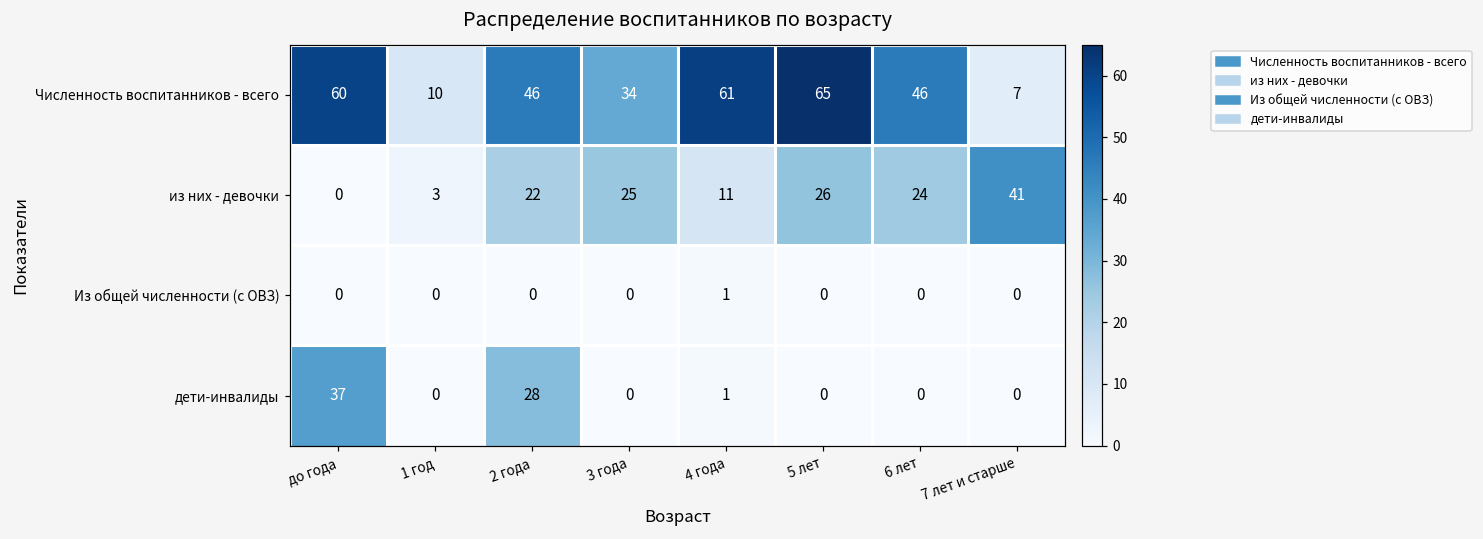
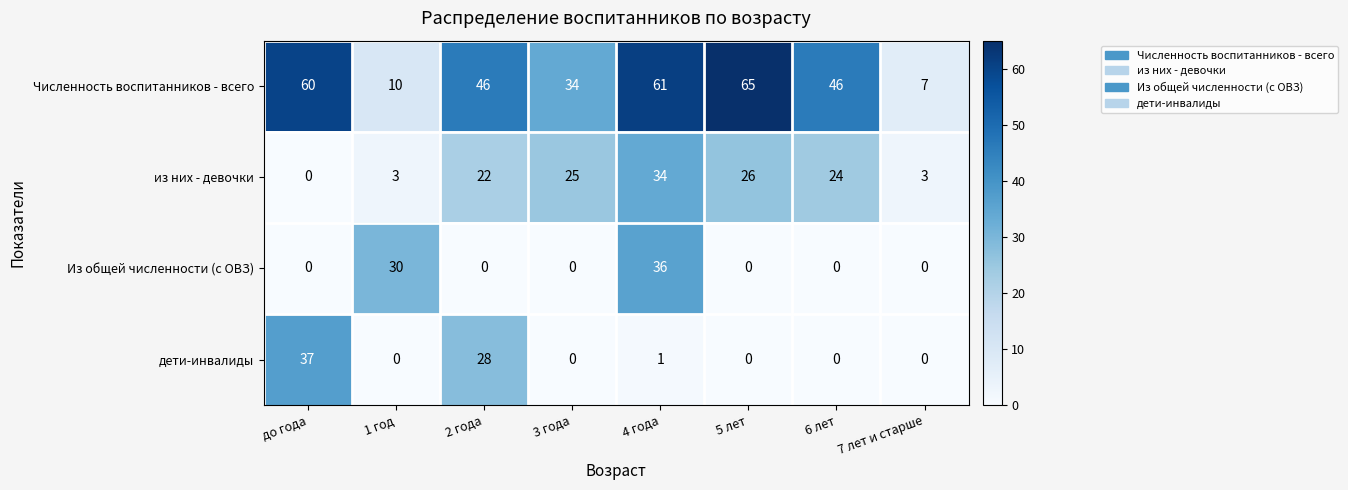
  {
    "Численность воспитанников - всего": {
      "до года": 60,
      "1 год": 10,
      "2 года": 46,
      "3 года": 34,
      "4 года": 61,
      "5 лет": 65,
      "6 лет": 46,
      "7 лет и старше": 7
    },
    "из них - девочки": {
      "до года": 0,
      "1 год": 3,
      "2 года": 22,
      "3 года": 25,
-     "4 года": 11,
+     "4 года": 34,
      "5 лет": 26,
      "6 лет": 24,
-     "7 лет и старше": 41
+     "7 лет и старше": 3
    },
    "Из общей численности (с ОВЗ)": {
      "до года": 0,
-     "1 год": 0,
+     "1 год": 30,
      "2 года": 0,
      "3 года": 0,
-     "4 года": 1,
+     "4 года": 36,
      "5 лет": 0,
      "6 лет": 0,
      "7 лет и старше": 0
    },
    "дети-инвалиды": {
      "до года": 37,
      "1 год": 0,
      "2 года": 28,
      "3 года": 0,
      "4 года": 1,
      "5 лет": 0,
      "6 лет": 0,
      "7 лет и старше": 0
    }
  }
